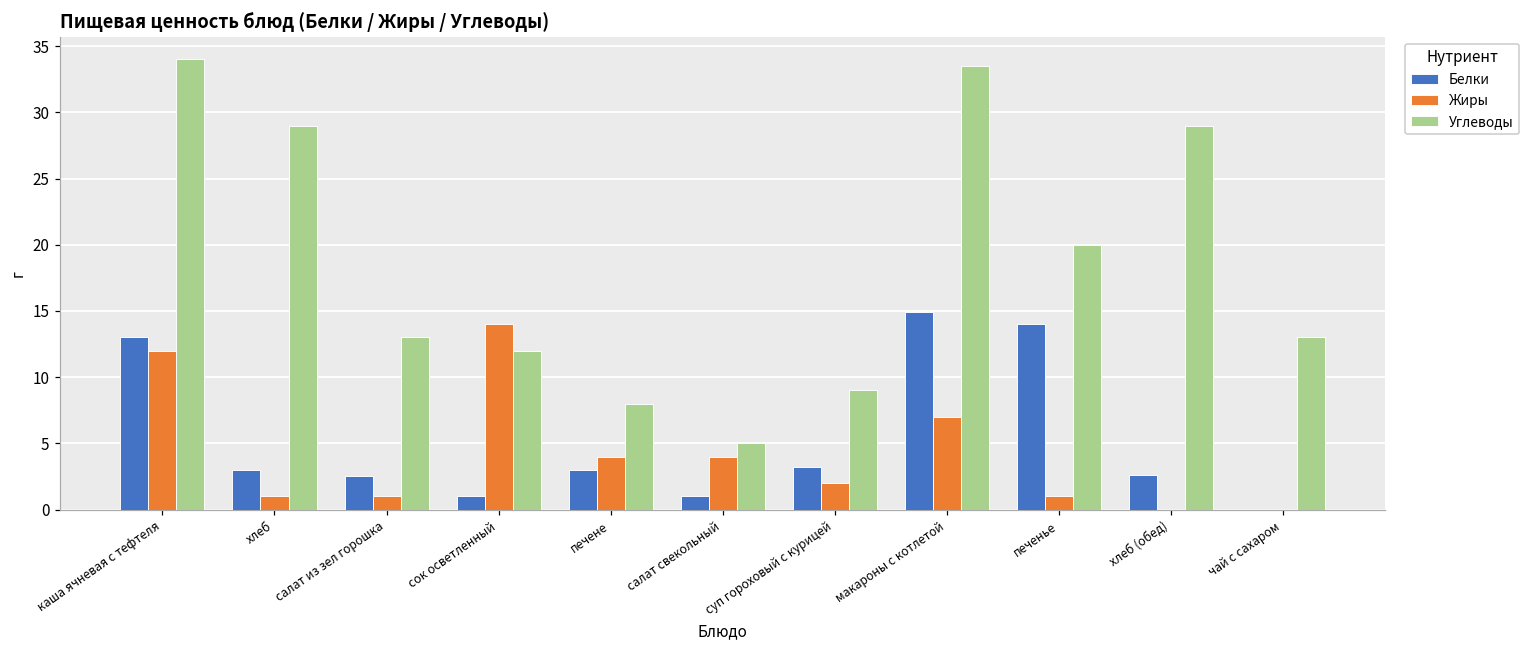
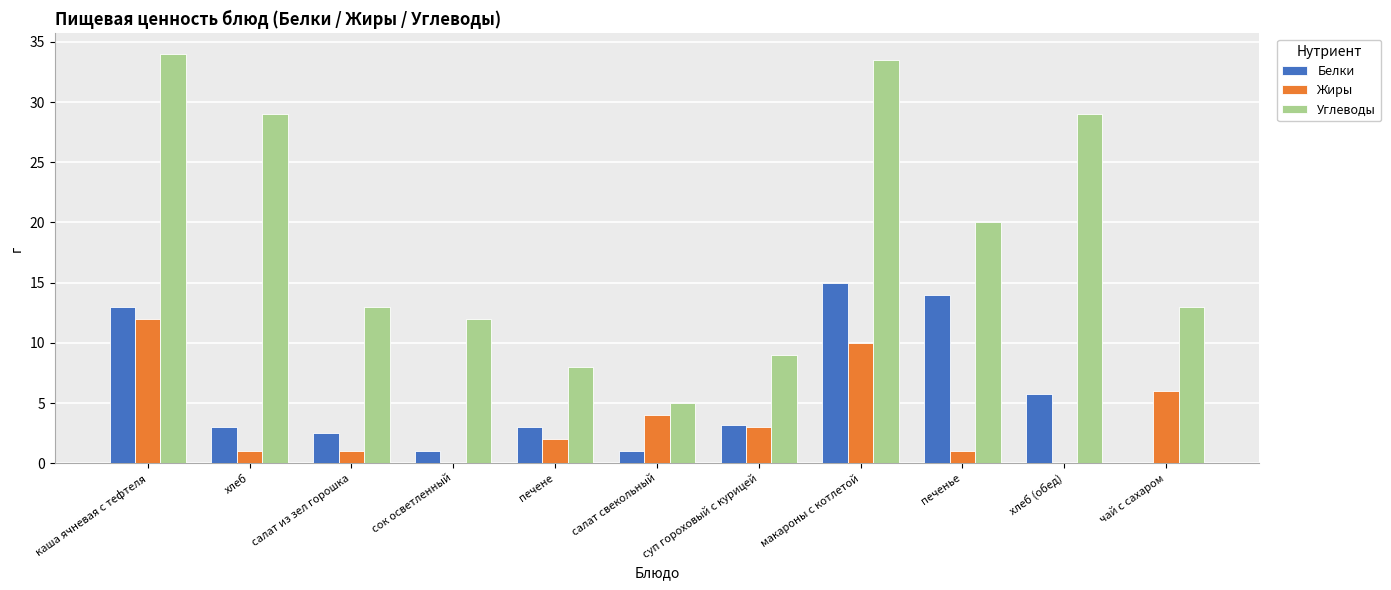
  {
    "Белки": {
      "каша ячневая с тефтеля": 13.0,
      "хлеб": 3.0,
      "салат из зел горошка": 2.5,
      "сок осветленный": 1.0,
      "печене": 3.0,
      "салат свекольный": 1.0,
      "суп гороховый с курицей": 3.2,
      "макароны с котлетой": 15.0,
      "печенье": 14.0,
-     "хлеб (обед)": 2.6,
+     "хлеб (обед)": 5.8,
      "чай с сахаром": 0.0
    },
    "Жиры": {
      "каша ячневая с тефтеля": 12,
      "хлеб": 1,
      "салат из зел горошка": 1,
-     "сок осветленный": 14,
-     "печене": 4,
+     "сок осветленный": 0,
+     "печене": 2,
      "салат свекольный": 4,
-     "суп гороховый с курицей": 2,
-     "макароны с котлетой": 7,
+     "суп гороховый с курицей": 3,
+     "макароны с котлетой": 10,
      "печенье": 1,
      "хлеб (обед)": 0,
-     "чай с сахаром": 0
+     "чай с сахаром": 6
    },
    "Углеводы": {
      "каша ячневая с тефтеля": 34.0,
      "хлеб": 29.0,
      "салат из зел горошка": 13.0,
      "сок осветленный": 12.0,
      "печене": 8.0,
      "салат свекольный": 5.0,
      "суп гороховый с курицей": 9.0,
      "макароны с котлетой": 33.5,
      "печенье": 20.0,
      "хлеб (обед)": 29.0,
      "чай с сахаром": 13.0
    }
  }
